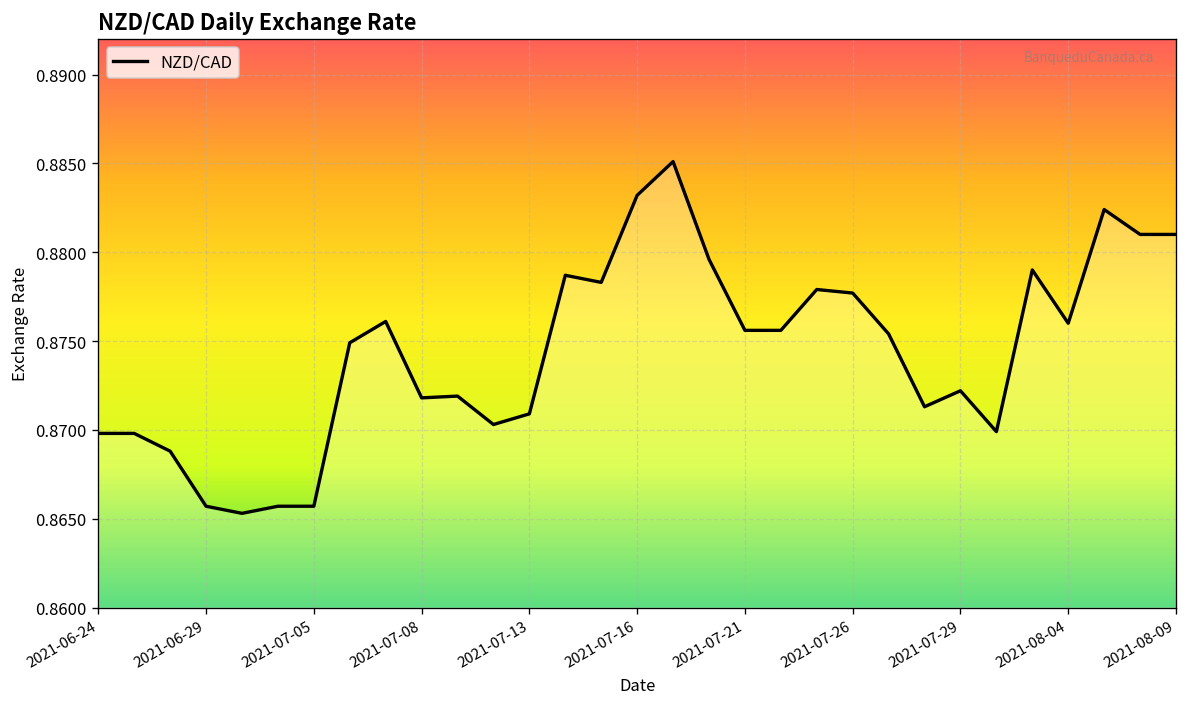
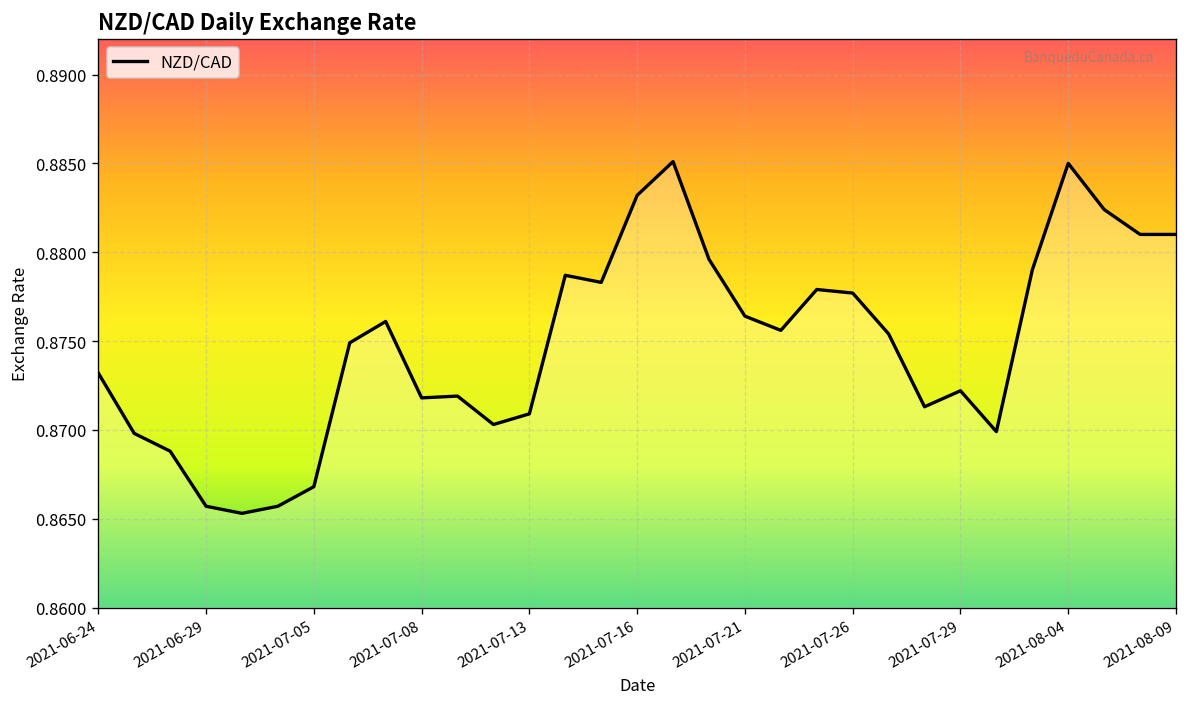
  {
-   "2021-06-24": 0.8698,
+   "2021-06-24": 0.8732,
    "2021-06-29": 0.8657,
-   "2021-07-05": 0.8657,
+   "2021-07-05": 0.8668,
    "2021-07-08": 0.8718,
    "2021-07-13": 0.8709,
    "2021-07-16": 0.8832,
-   "2021-07-21": 0.8756,
+   "2021-07-21": 0.8764,
    "2021-07-26": 0.8777,
    "2021-07-29": 0.8722,
-   "2021-08-04": 0.876,
+   "2021-08-04": 0.885,
    "2021-08-09": 0.8810
  }
